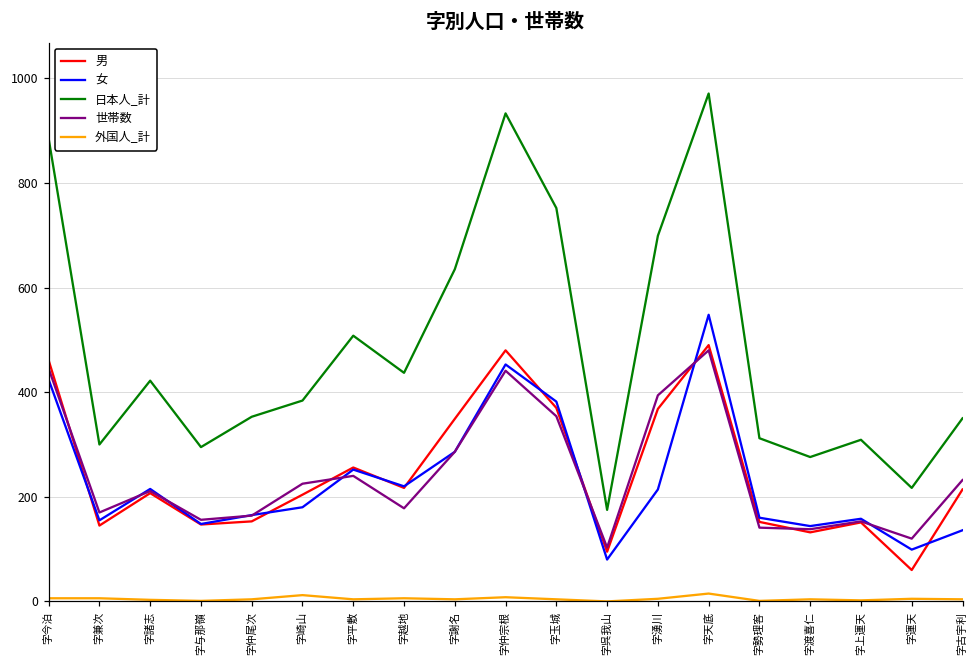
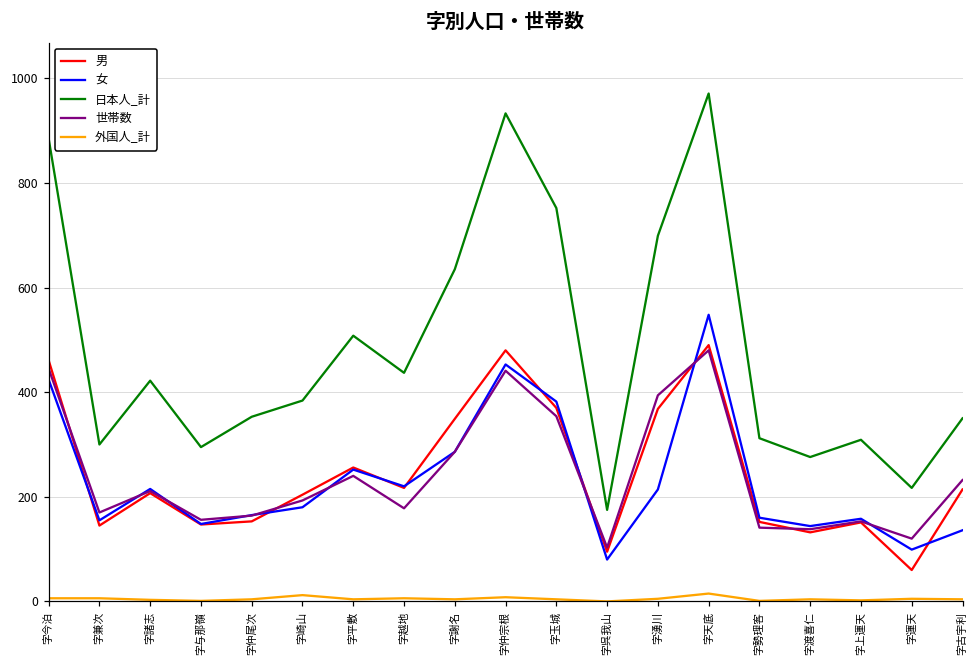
  {
    "男": {
      "字今泊": 460,
      "字兼次": 150,
      "字仲尾次": 150,
      "字崎山": 200,
      "字謝名": 350,
      "字仲宗根": 480,
      "字玉城": 370,
      "字呉我山": 100,
      "字湧川": 370,
      "字天底": 490,
      "字勢理客": 150,
      "字渡喜仁": 130,
      "字運天": 60,
      "字古宇利": 210
    },
    "女": {
      "字今泊": 420,
      "字兼次": 160,
      "字崎山": 180,
      "字仲宗根": 450,
      "字玉城": 380,
      "字呉我山": 80,
      "字湧川": 210,
      "字天底": 550,
      "字勢理客": 160,
      "字渡喜仁": 140,
      "字運天": 100,
      "字古宇利": 140
    },
    "日本人_計": {
      "字今泊": 890,
      "字兼次": 300,
      "字諸志": 420,
      "字与那嶺": 300,
      "字仲尾次": 350,
      "字崎山": 380,
      "字平敷": 510,
      "字越地": 440,
      "字謝名": 640,
      "字仲宗根": 930,
      "字玉城": 750,
      "字呉我山": 180,
      "字湧川": 700,
      "字天底": 970,
      "字勢理客": 310,
      "字渡喜仁": 280,
      "字上運天": 310,
      "字運天": 220,
      "字古宇利": 350
    },
    "世帯数": {
      "字今泊": 450,
      "字兼次": 170,
      "字与那嶺": 160,
-     "字崎山": 230,
+     "字崎山": 190,
      "字平敷": 240,
      "字越地": 180,
      "字仲宗根": 440,
      "字玉城": 350,
      "字呉我山": 100,
      "字湧川": 390,
      "字天底": 480,
      "字勢理客": 140,
      "字渡喜仁": 140,
      "字運天": 120,
      "字古宇利": 230
    },
    "外国人_計": {
      "字今泊": 10,
      "字兼次": 10,
      "字諸志": 0,
      "字与那嶺": 0,
      "字仲尾次": 0,
      "字崎山": 10,
      "字平敷": 0,
      "字越地": 10,
      "字謝名": 0,
      "字仲宗根": 10,
      "字玉城": 0,
      "字呉我山": 0,
      "字湧川": 10,
      "字天底": 20,
      "字勢理客": 0,
      "字渡喜仁": 0,
      "字上運天": 0,
      "字運天": 10,
      "字古宇利": 0
    }
  }
